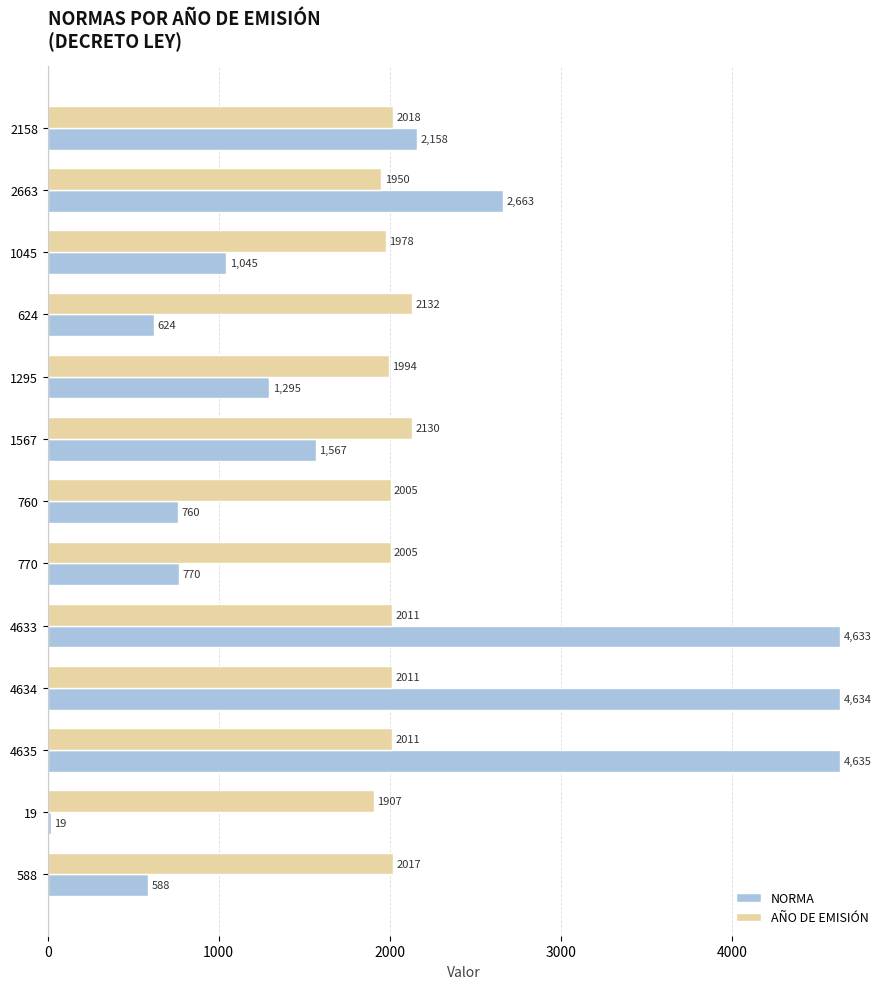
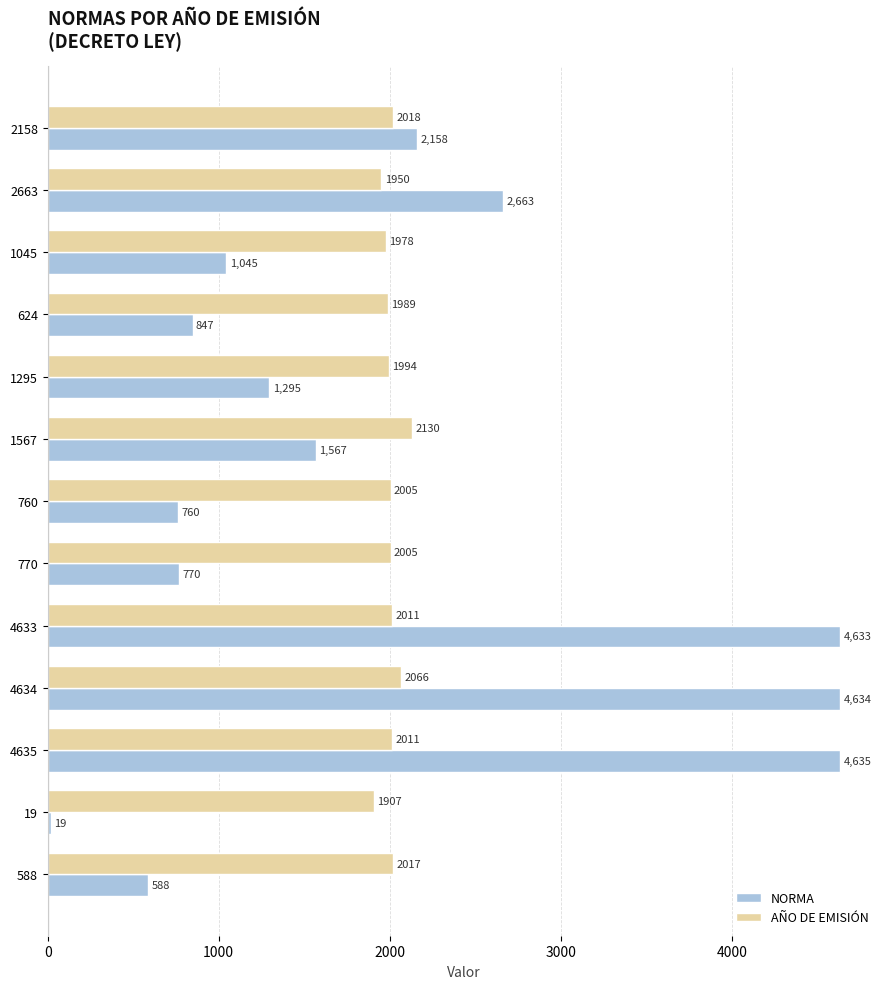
  {
    "NORMA": {
      "2158": "2,158",
      "2663": "2,663",
      "1045": "1,045",
-     "624": "624",
+     "624": "847",
      "1295": "1,295",
      "1567": "1,567",
      "760": "760",
      "770": "770",
      "4633": "4,633",
      "4634": "4,634",
      "4635": "4,635",
      "19": "19",
      "588": "588"
    },
    "AÑO DE EMISIÓN": {
      "2158": "2018",
      "2663": "1950",
      "1045": "1978",
-     "624": "2132",
+     "624": "1989",
      "1295": "1994",
      "1567": "2130",
      "760": "2005",
      "770": "2005",
      "4633": "2011",
-     "4634": "2011",
+     "4634": "2066",
      "4635": "2011",
      "19": "1907",
      "588": "2017"
    }
  }
